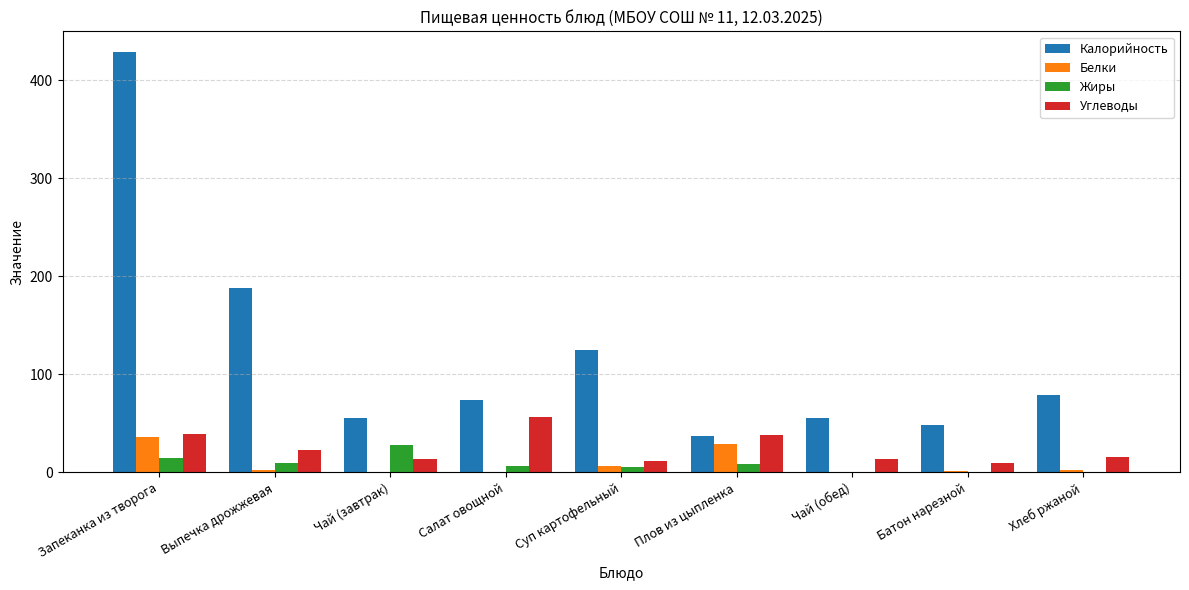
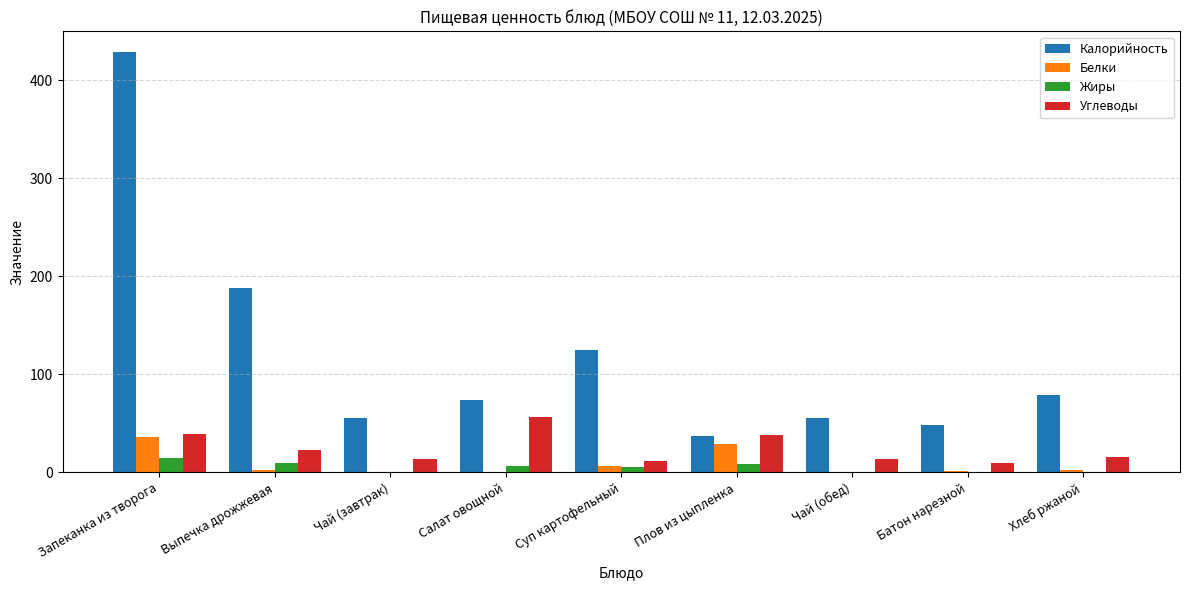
  {
    "Калорийность": {
      "Запеканка из творога": 430,
      "Выпечка дрожжевая": 190,
      "Чай (завтрак)": 60,
      "Салат овощной": 70,
      "Суп картофельный": 130,
      "Плов из цыпленка": 40,
      "Чай (обед)": 60,
      "Батон нарезной": 50,
      "Хлеб ржаной": 80
    },
    "Белки": {
      "Запеканка из творога": 40,
      "Выпечка дрожжевая": 0,
      "Суп картофельный": 10,
      "Плов из цыпленка": 30,
      "Хлеб ржаной": 0
    },
    "Жиры": {
      "Запеканка из творога": 10,
      "Выпечка дрожжевая": 10,
-     "Чай (завтрак)": 30,
+     "Чай (завтрак)": 0,
      "Салат овощной": 10,
      "Суп картофельный": 10,
      "Плов из цыпленка": 10
    },
    "Углеводы": {
      "Запеканка из творога": 40,
      "Выпечка дрожжевая": 20,
      "Чай (завтрак)": 10,
      "Салат овощной": 60,
      "Суп картофельный": 10,
      "Плов из цыпленка": 40,
      "Чай (обед)": 10,
      "Батон нарезной": 10,
      "Хлеб ржаной": 20
    }
  }
